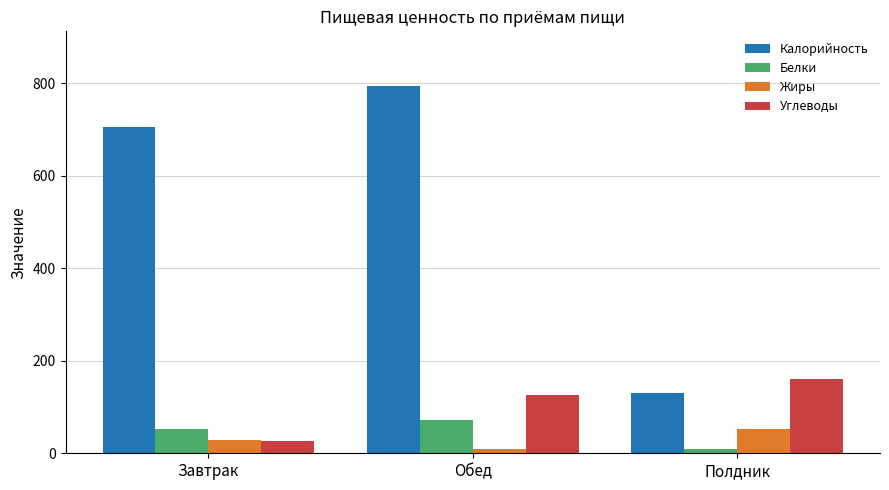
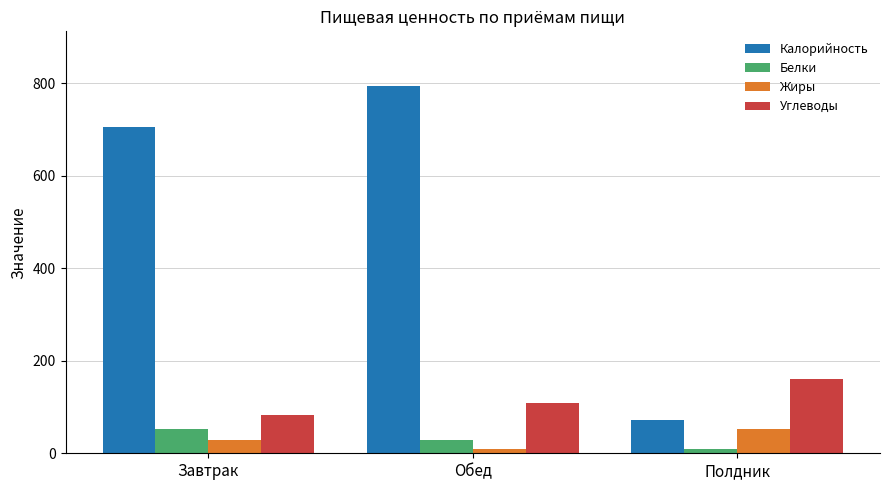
  {
    "Калорийность": {
      "Завтрак": 710,
      "Обед": 790,
-     "Полдник": 130
+     "Полдник": 70
    },
    "Белки": {
      "Завтрак": 50,
-     "Обед": 70,
+     "Обед": 30,
      "Полдник": 10
    },
    "Жиры": {
      "Завтрак": 30,
      "Обед": 10,
      "Полдник": 50
    },
    "Углеводы": {
-     "Завтрак": 30,
-     "Обед": 130,
+     "Завтрак": 80,
+     "Обед": 110,
      "Полдник": 160
    }
  }
